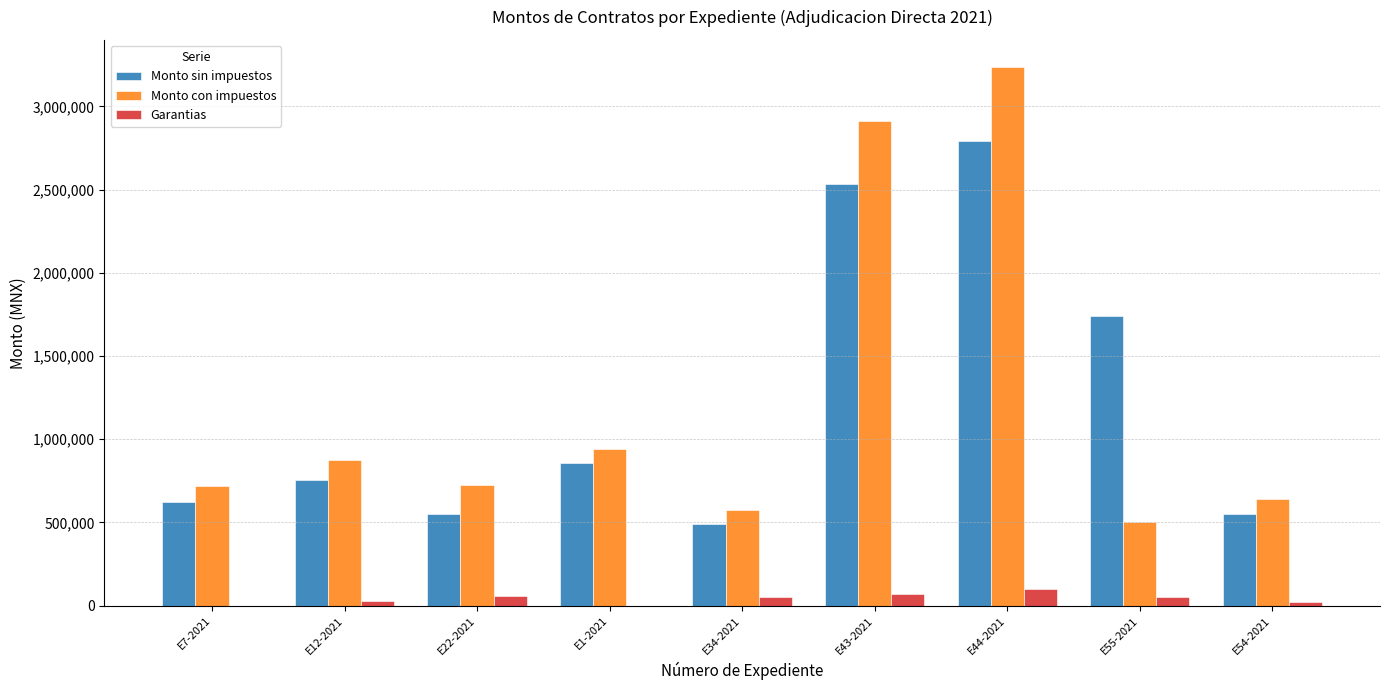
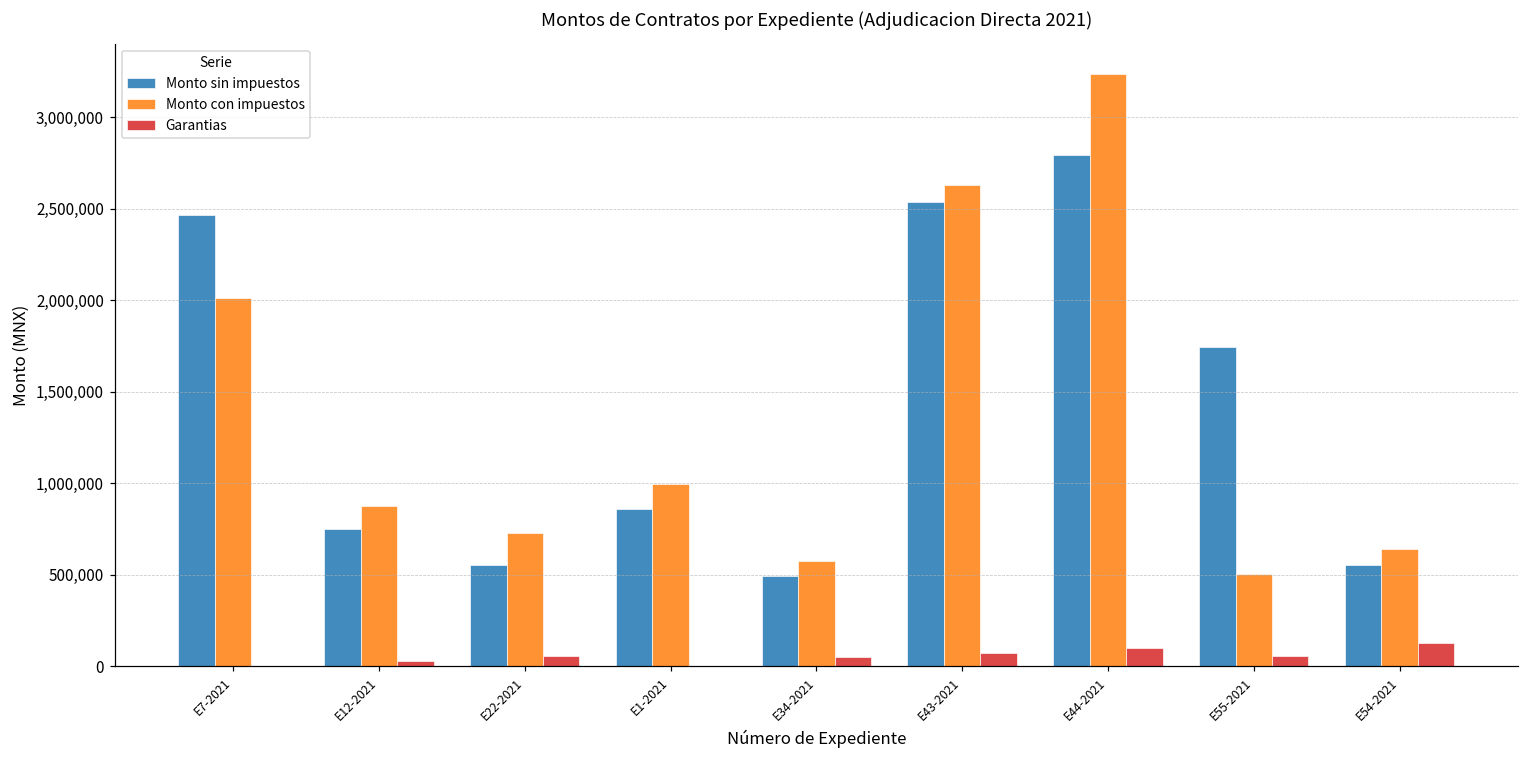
  {
    "Monto sin impuestos": {
-     "E7-2021": "620,000",
+     "E7-2021": "2,470,000",
      "E12-2021": "750,000",
      "E22-2021": "550,000",
      "E1-2021": "860,000",
      "E34-2021": "490,000",
      "E43-2021": "2,530,000",
      "E44-2021": "2,790,000",
      "E55-2021": "1,740,000",
      "E54-2021": "550,000"
    },
    "Monto con impuestos": {
-     "E7-2021": "720,000",
+     "E7-2021": "2,010,000",
      "E12-2021": "870,000",
      "E22-2021": "730,000",
-     "E1-2021": "940,000",
+     "E1-2021": "990,000",
      "E34-2021": "570,000",
-     "E43-2021": "2,920,000",
+     "E43-2021": "2,630,000",
      "E44-2021": "3,240,000",
      "E55-2021": "500,000",
      "E54-2021": "640,000"
    },
    "Garantias": {
      "E7-2021": "0",
      "E12-2021": "30,000",
      "E22-2021": "60,000",
      "E1-2021": "0",
      "E34-2021": "50,000",
      "E43-2021": "70,000",
      "E44-2021": "100,000",
      "E55-2021": "50,000",
-     "E54-2021": "20,000"
+     "E54-2021": "130,000"
    }
  }
